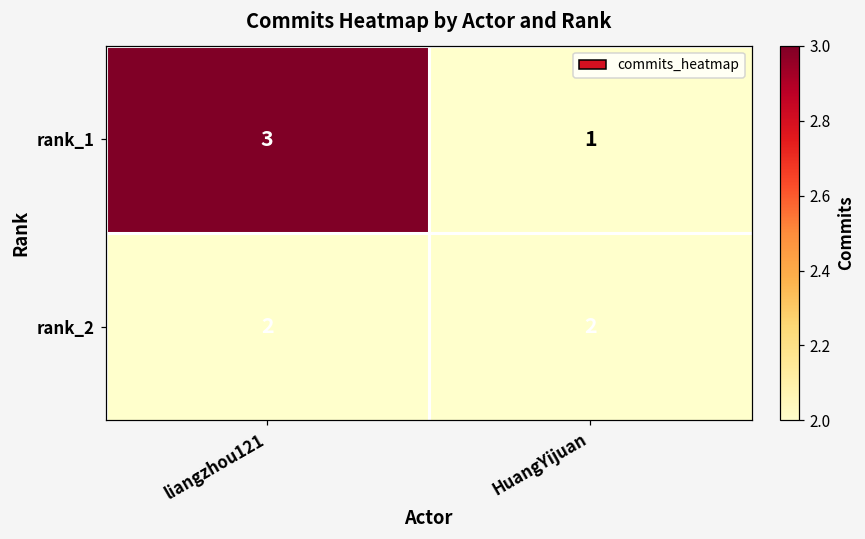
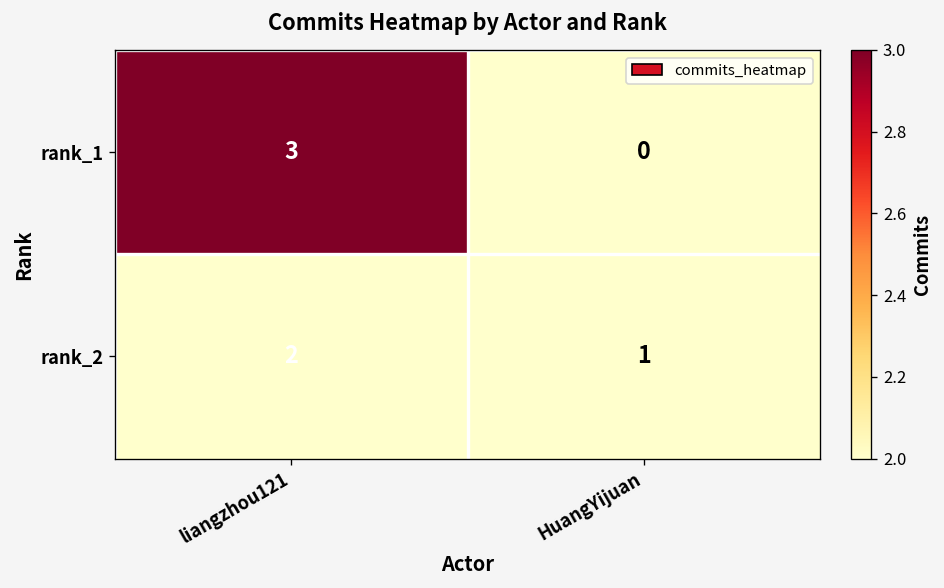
  {
    "rank_1": {
      "liangzhou121": 3,
-     "HuangYijuan": 1
+     "HuangYijuan": 0
    },
    "rank_2": {
      "liangzhou121": 2,
-     "HuangYijuan": 2
+     "HuangYijuan": 1
    }
  }
